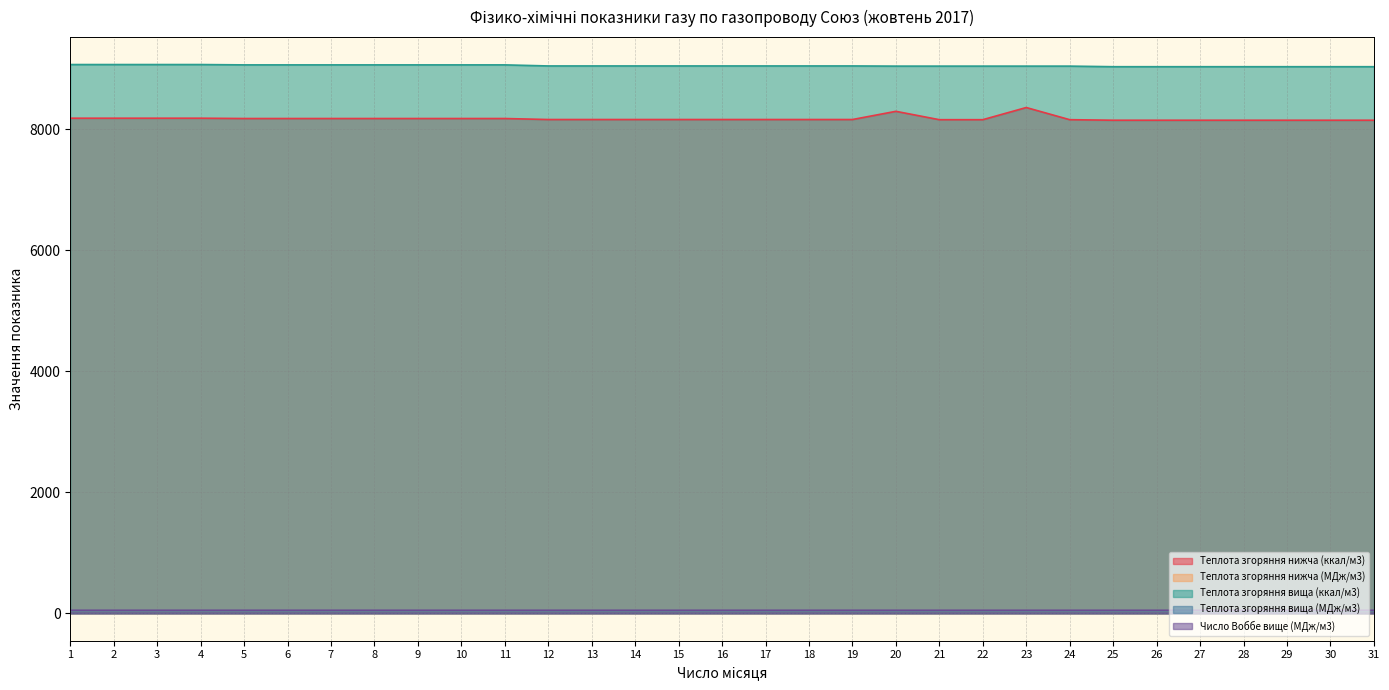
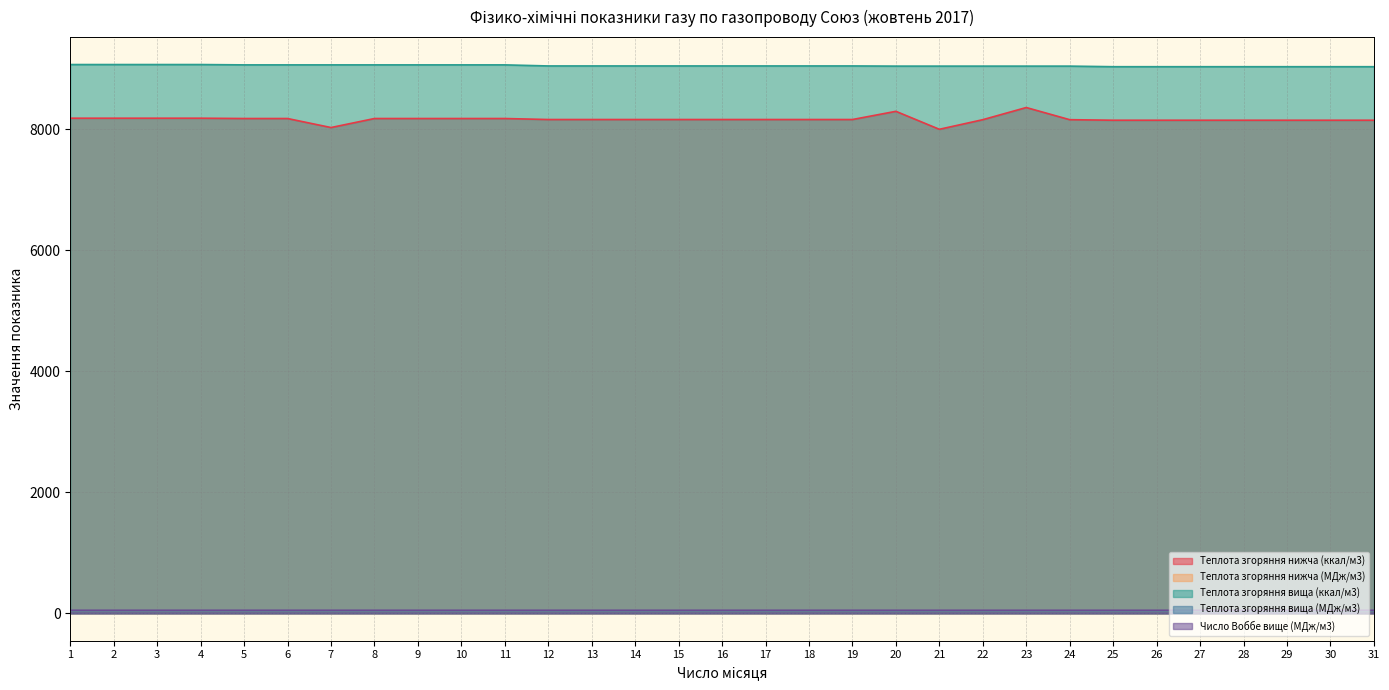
  {
    "Теплота згоряння нижча (ккал/м3)": {
      "1": 8200,
      "2": 8200,
      "3": 8200,
      "4": 8200,
      "5": 8200,
      "6": 8200,
-     "7": 8200,
+     "7": 8000,
      "8": 8200,
      "9": 8200,
      "10": 8200,
      "11": 8200,
      "12": 8200,
      "13": 8200,
      "14": 8200,
      "15": 8200,
      "16": 8200,
      "17": 8200,
      "18": 8200,
      "19": 8200,
      "20": 8300,
-     "21": 8200,
+     "21": 8000,
      "22": 8200,
      "23": 8400,
      "24": 8200,
      "25": 8200,
      "26": 8200,
      "27": 8200,
      "28": 8200,
      "29": 8200,
      "30": 8200,
      "31": 8200
    }
  }
